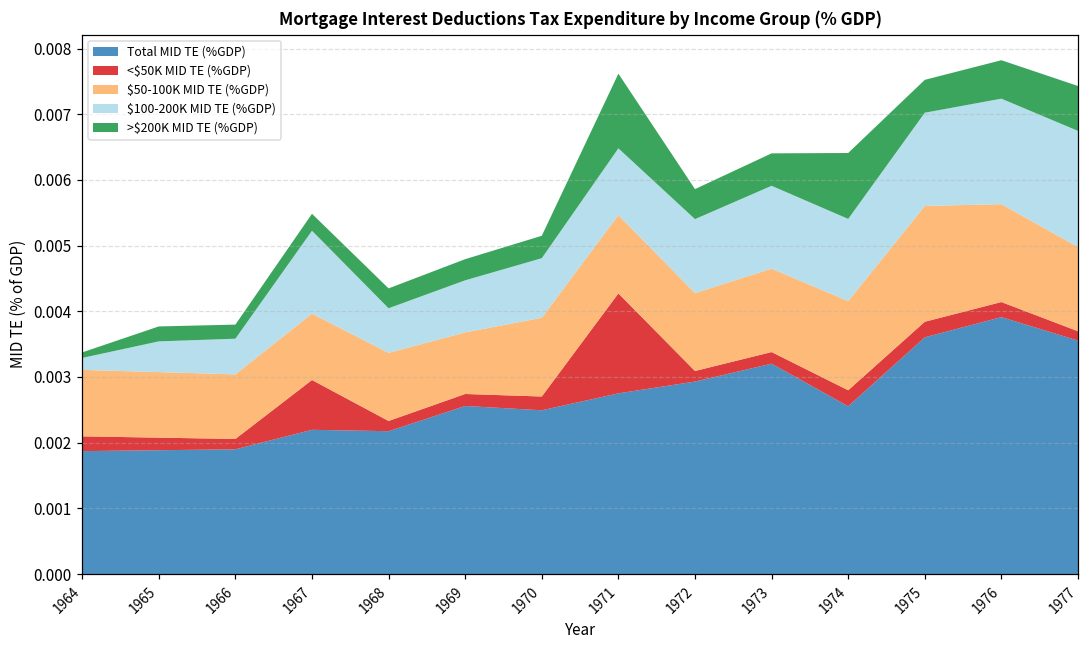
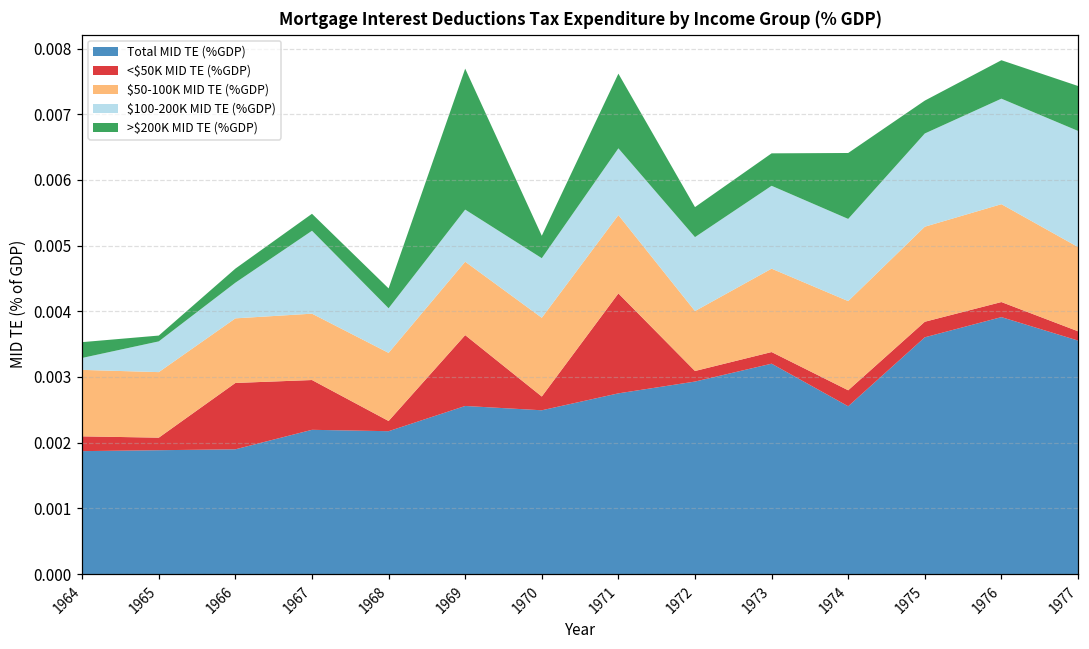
  {
    "Total MID TE (%GDP)": {
      "1964": 0.0019,
      "1965": 0.0019,
      "1966": 0.0019,
      "1967": 0.0022,
      "1968": 0.0022,
      "1969": 0.0026,
      "1970": 0.0025,
      "1971": 0.0028,
      "1972": 0.0029,
      "1973": 0.0032,
      "1974": 0.0026,
      "1975": 0.0036,
      "1976": 0.0039,
      "1977": 0.0036
    },
    "<$50K MID TE (%GDP)": {
      "1964": 0.0002,
      "1965": 0.0002,
-     "1966": 0.0002,
+     "1966": 0.0010,
      "1967": 0.0008,
      "1968": 0.0002,
-     "1969": 0.0002,
+     "1969": 0.0011,
      "1970": 0.0002,
      "1971": 0.0015,
      "1972": 0.0002,
      "1973": 0.0002,
      "1974": 0.0002,
      "1975": 0.0002,
      "1976": 0.0002,
      "1977": 0.0001
    },
    "$50-100K MID TE (%GDP)": {
      "1964": 0.0010,
      "1965": 0.0010,
      "1966": 0.0010,
      "1967": 0.0010,
      "1968": 0.0010,
-     "1969": 0.0009,
+     "1969": 0.0011,
      "1970": 0.0012,
      "1971": 0.0012,
-     "1972": 0.0012,
+     "1972": 0.0009,
      "1973": 0.0013,
      "1974": 0.0014,
-     "1975": 0.0018,
+     "1975": 0.0014,
      "1976": 0.0015,
      "1977": 0.0013
    },
    "$100-200K MID TE (%GDP)": {
      "1964": 0.0002,
      "1965": 0.0005,
      "1966": 0.0005,
      "1967": 0.0013,
      "1968": 0.0007,
      "1969": 0.0008,
      "1970": 0.0009,
      "1971": 0.0010,
      "1972": 0.0011,
      "1973": 0.0013,
      "1974": 0.0013,
      "1975": 0.0014,
      "1976": 0.0016,
      "1977": 0.0018
    },
    ">$200K MID TE (%GDP)": {
-     "1964": 0.0001,
-     "1965": 0.0002,
+     "1964": 0.0002,
+     "1965": 0.0001,
      "1966": 0.0002,
      "1967": 0.0003,
      "1968": 0.0003,
-     "1969": 0.0003,
+     "1969": 0.0021,
      "1970": 0.0003,
      "1971": 0.0011,
      "1972": 0.0005,
      "1973": 0.0005,
      "1974": 0.0010,
      "1975": 0.0005,
      "1976": 0.0006,
      "1977": 0.0007
    }
  }
